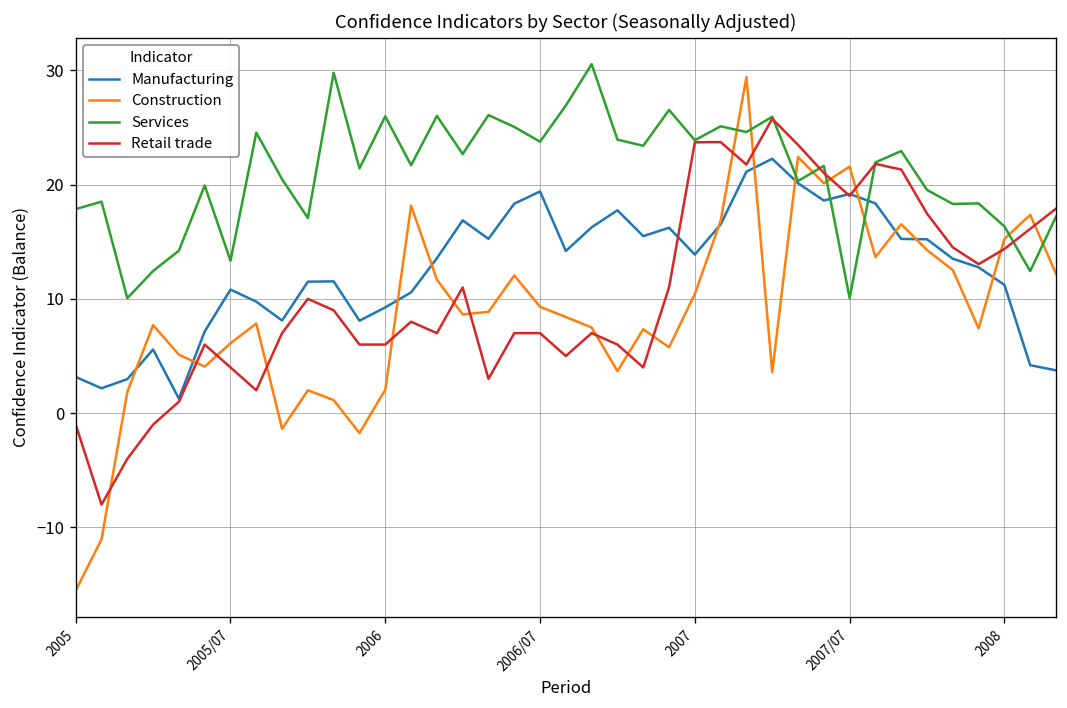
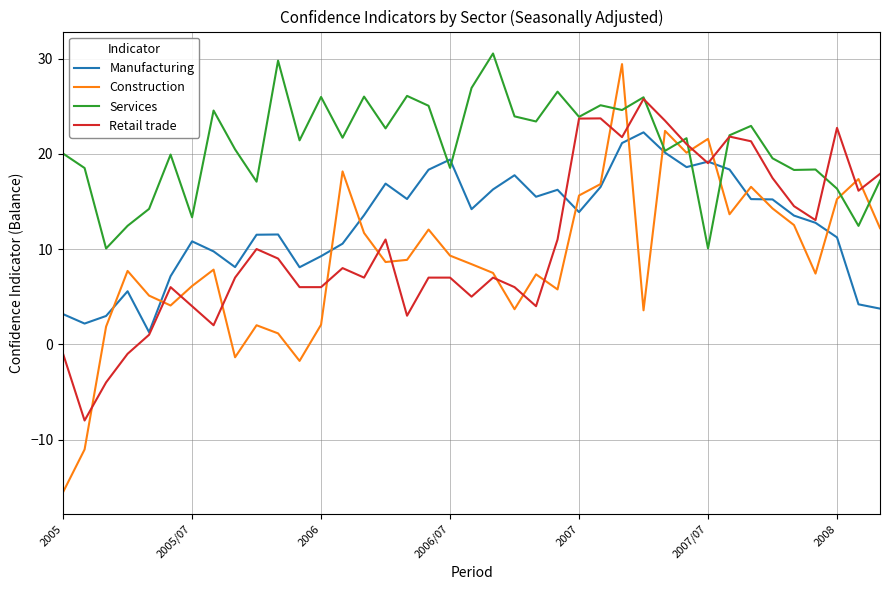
  {
    "Manufacturing": {
      "2005": 3,
      "2005/07": 11,
      "2006": 9,
      "2006/07": 19,
      "2007": 14,
      "2008": 11
    },
    "Construction": {
      "2005": -16,
      "2005/07": 6,
      "2006": 2,
      "2006/07": 9,
-     "2007": 10,
+     "2007": 16,
      "2007/07": 22,
      "2008": 15
    },
    "Services": {
-     "2005": 18,
+     "2005": 20,
      "2005/07": 13,
      "2006": 26,
-     "2006/07": 24,
+     "2006/07": 19,
      "2007/07": 10,
      "2008": 16
    },
    "Retail trade": {
      "2005": -1,
      "2005/07": 4,
      "2006": 6,
      "2006/07": 7,
-     "2008": 14
+     "2008": 23
    }
  }
